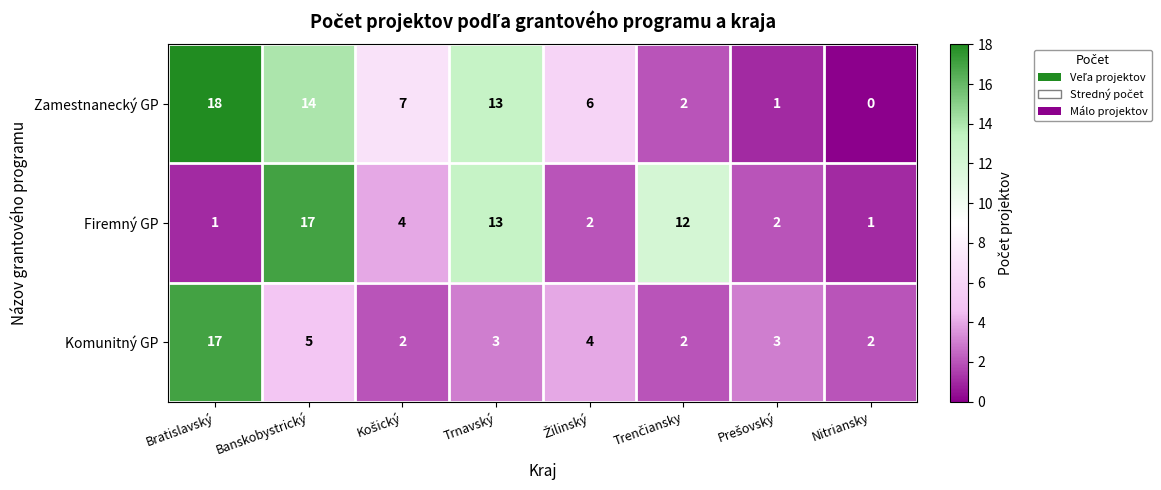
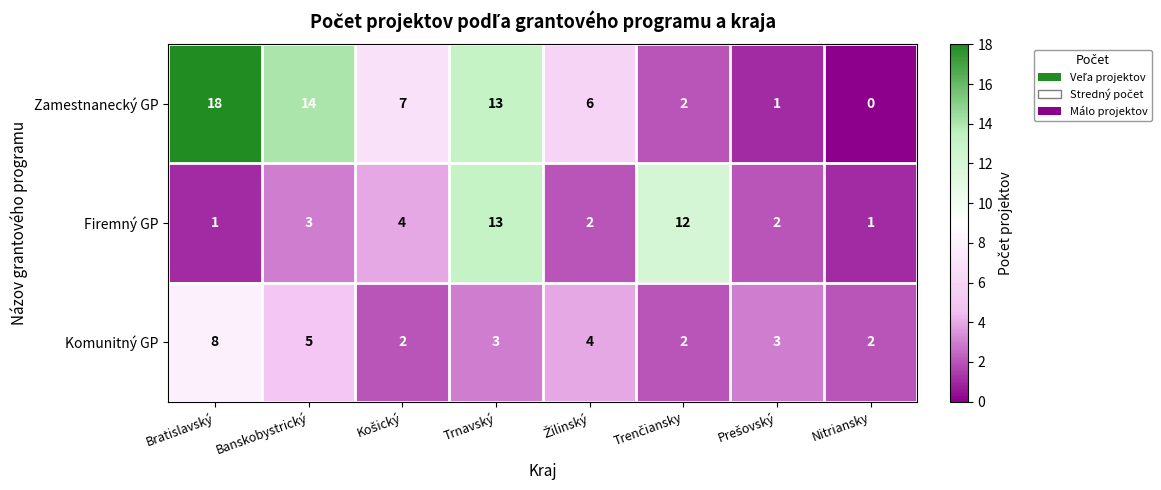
  {
    "Zamestnanecký GP": {
      "Bratislavský": 18,
      "Banskobystrický": 14,
      "Košický": 7,
      "Trnavský": 13,
      "Žilinský": 6,
      "Trenčiansky": 2,
      "Prešovský": 1,
      "Nitriansky": 0
    },
    "Firemný GP": {
      "Bratislavský": 1,
-     "Banskobystrický": 17,
+     "Banskobystrický": 3,
      "Košický": 4,
      "Trnavský": 13,
      "Žilinský": 2,
      "Trenčiansky": 12,
      "Prešovský": 2,
      "Nitriansky": 1
    },
    "Komunitný GP": {
-     "Bratislavský": 17,
+     "Bratislavský": 8,
      "Banskobystrický": 5,
      "Košický": 2,
      "Trnavský": 3,
      "Žilinský": 4,
      "Trenčiansky": 2,
      "Prešovský": 3,
      "Nitriansky": 2
    }
  }
